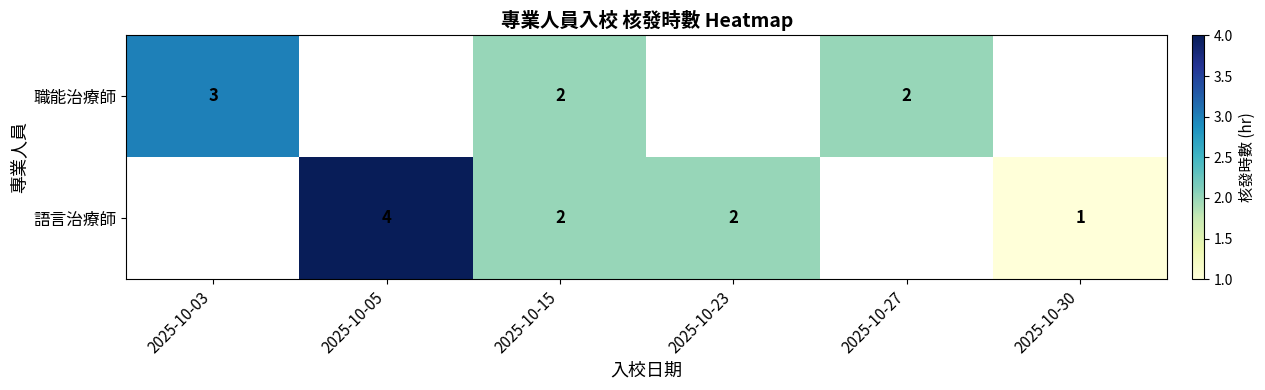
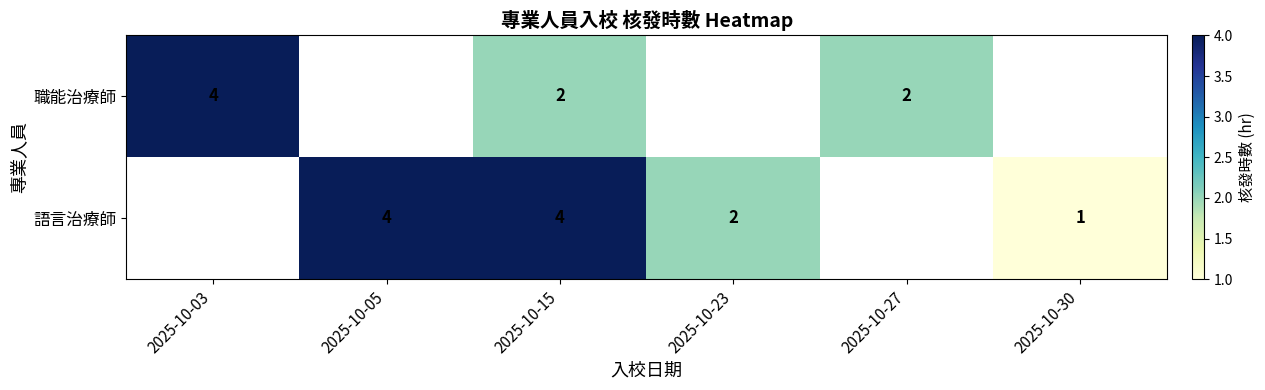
  {
    "職能治療師": {
-     "2025-10-03": 3,
+     "2025-10-03": 4,
      "2025-10-15": 2,
      "2025-10-27": 2
    },
    "語言治療師": {
      "2025-10-05": 4,
-     "2025-10-15": 2,
+     "2025-10-15": 4,
      "2025-10-23": 2,
      "2025-10-30": 1
    }
  }
